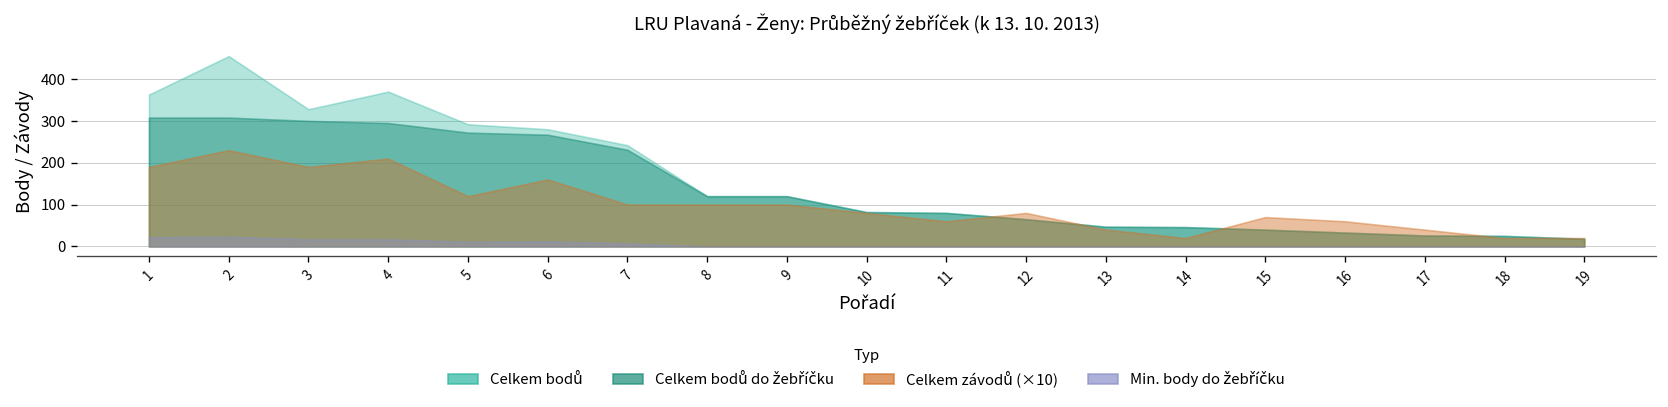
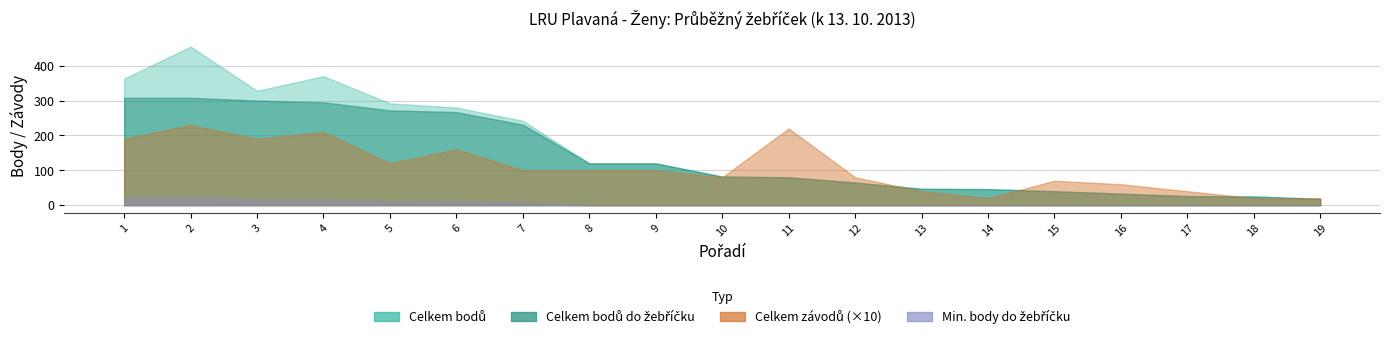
  {
    "Celkem závodů (×10)": {
      "1": 190,
      "2": 230,
      "3": 190,
      "4": 210,
      "5": 120,
      "6": 160,
      "7": 100,
      "8": 100,
      "9": 100,
-     "11": 60,
+     "11": 220,
      "12": 80,
      "14": 20,
      "15": 70,
      "16": 60,
      "17": 40
    }
  }
